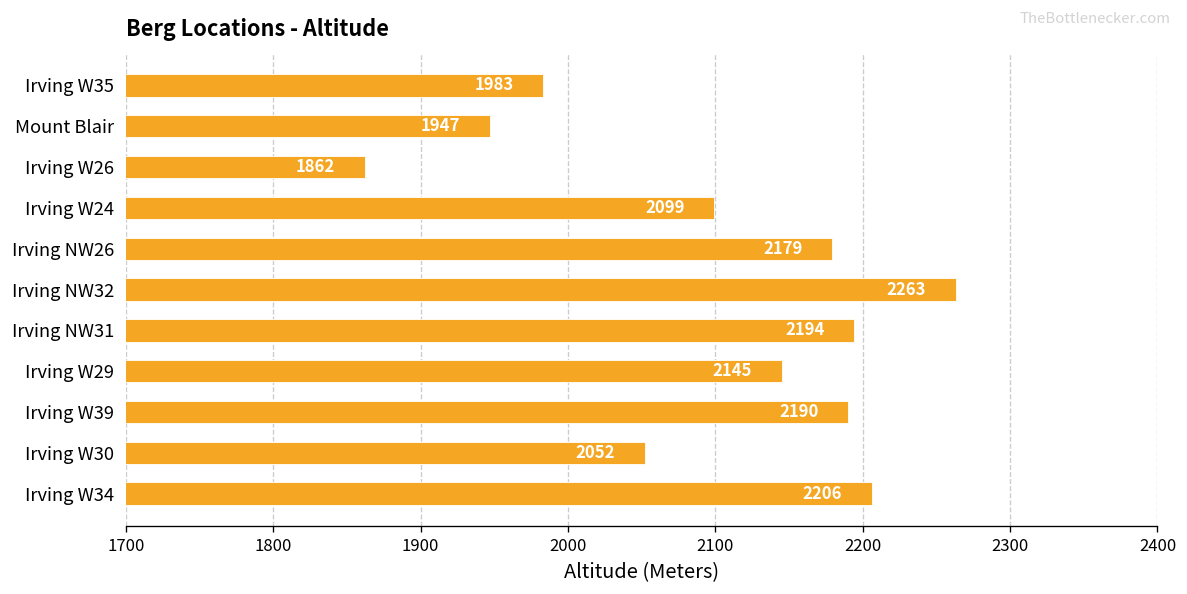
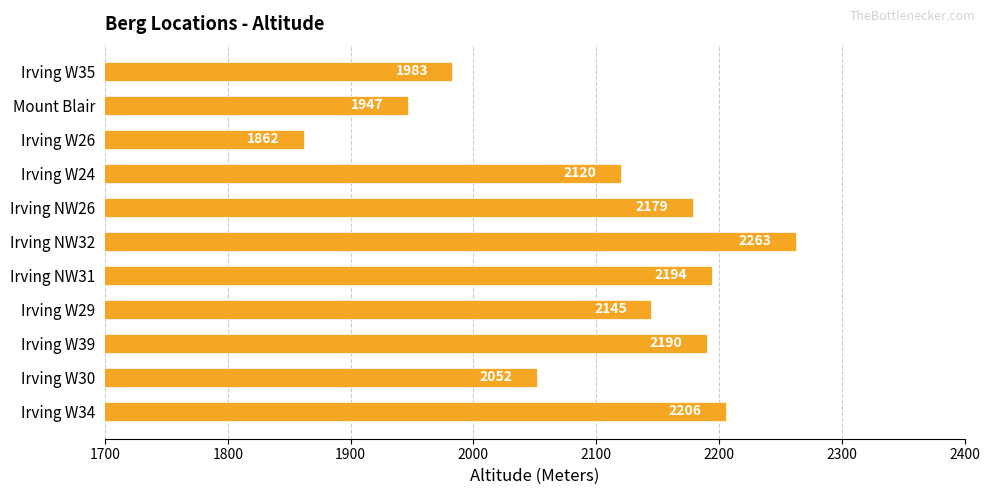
  {
    "Irving W35": 1983,
    "Mount Blair": 1947,
    "Irving W26": 1862,
-   "Irving W24": 2099,
+   "Irving W24": 2120,
    "Irving NW26": 2179,
    "Irving NW32": 2263,
    "Irving NW31": 2194,
    "Irving W29": 2145,
    "Irving W39": 2190,
    "Irving W30": 2052,
    "Irving W34": 2206
  }
